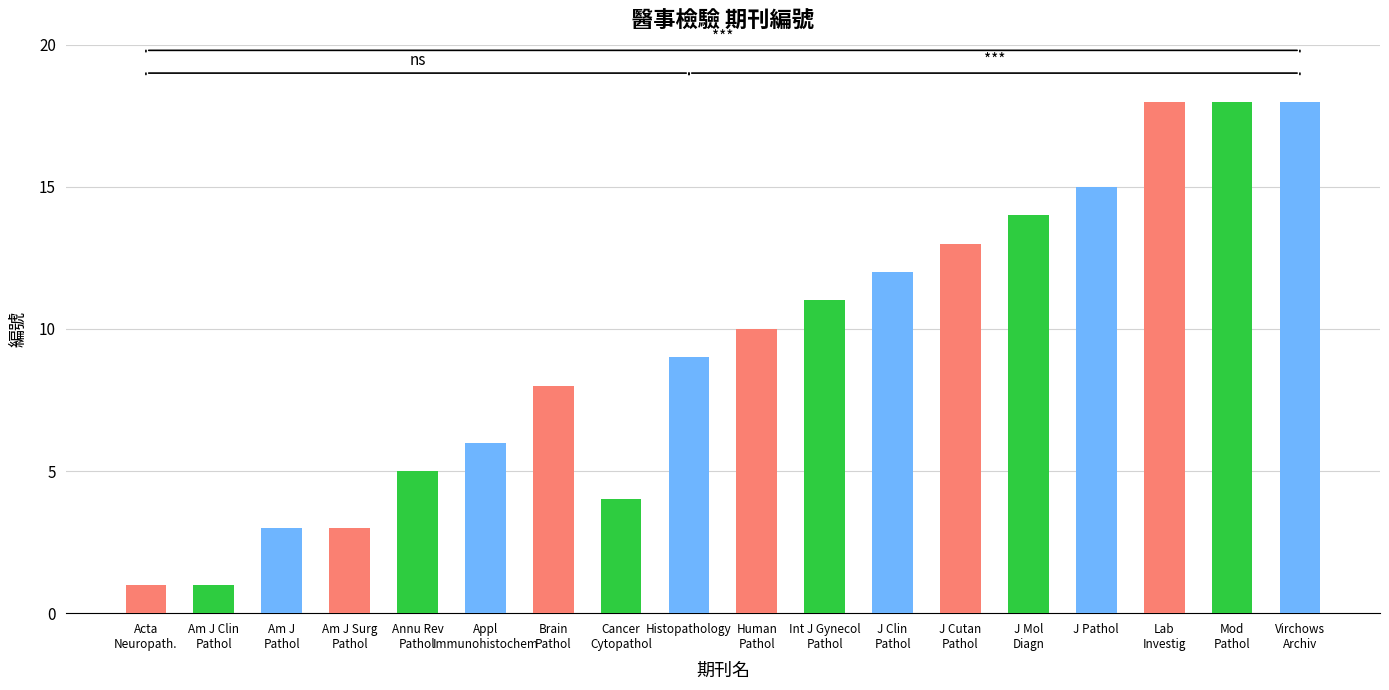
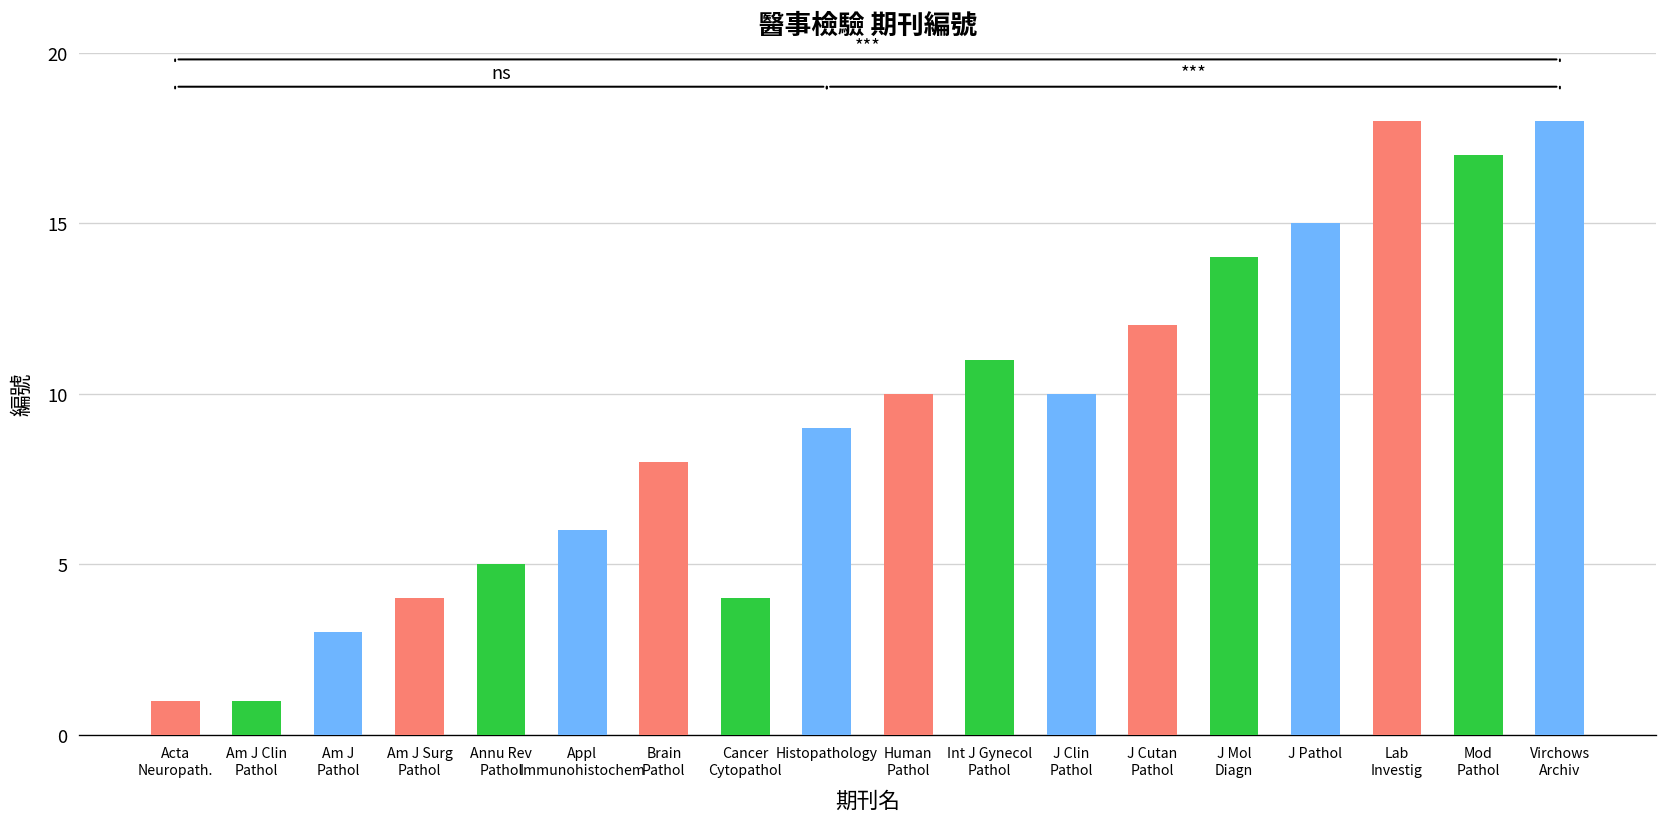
  {
    "Acta Neuropath.": 1,
    "Am J Clin Pathol": 1,
    "Am J Pathol": 3,
-   "Am J Surg Pathol": 3,
+   "Am J Surg Pathol": 4,
    "Appl Immunohistochem": 6,
    "Brain Pathol": 8,
    "Cancer Cytopathol": 4,
    "Histopathology": 9,
    "Human Pathol": 10,
    "Int J Gynecol Pathol": 11,
-   "J Clin Pathol": 12,
-   "J Cutan Pathol": 13,
+   "J Clin Pathol": 10,
+   "J Cutan Pathol": 12,
    "J Mol Diagn": 14,
    "J Pathol": 15,
    "Lab Investig": 18,
-   "Mod Pathol": 18,
+   "Mod Pathol": 17,
    "Virchows Archiv": 18
  }
